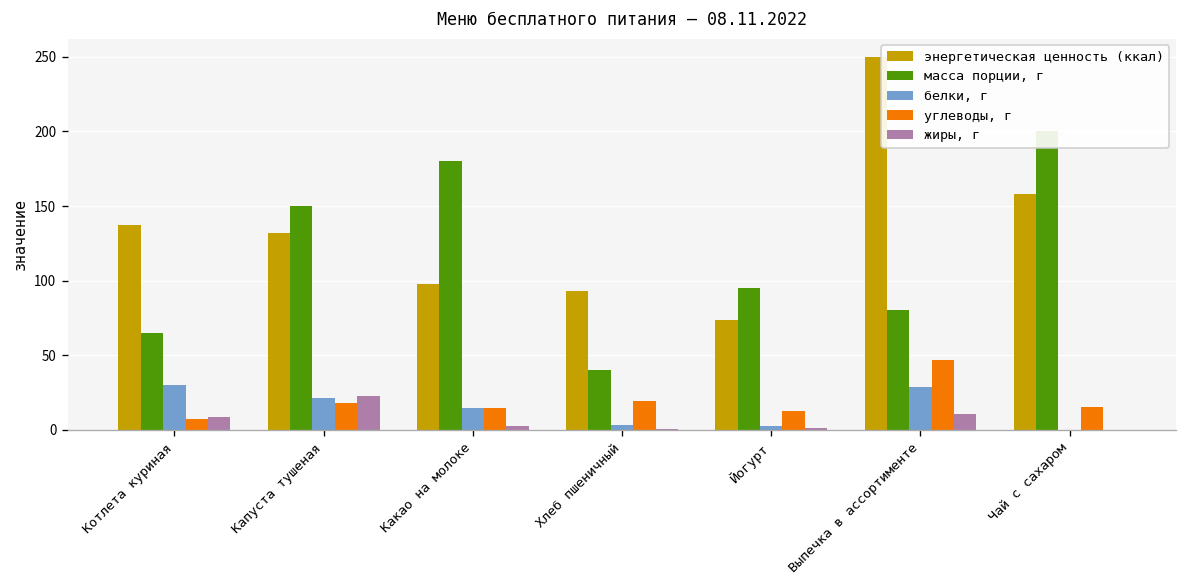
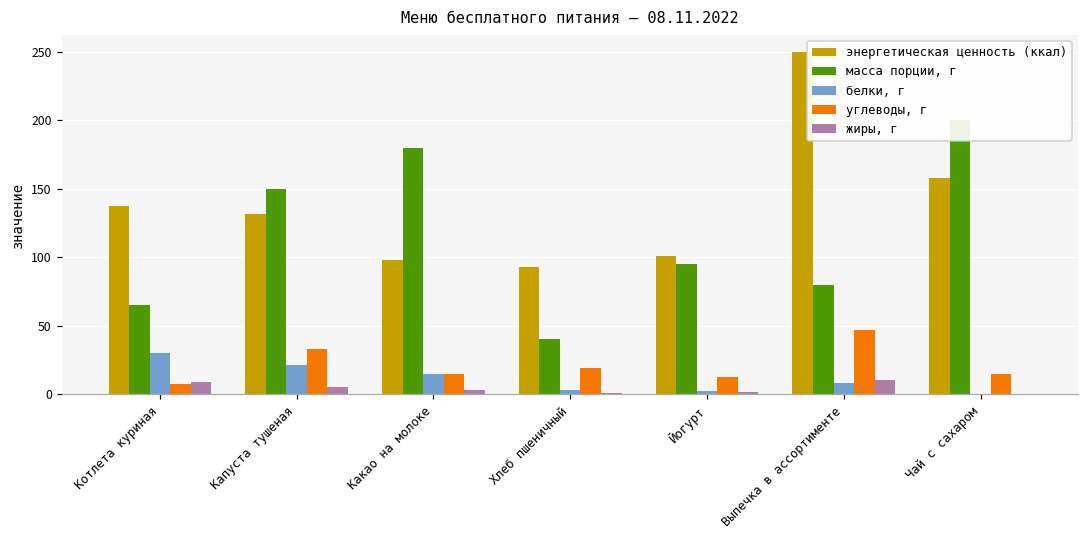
  {
    "энергетическая ценность (ккал)": {
      "Котлета куриная": 137,
      "Капуста тушеная": 132,
      "Какао на молоке": 98,
      "Хлеб пшеничный": 93,
-     "Йогурт": 73,
+     "Йогурт": 101,
      "Выпечка в ассортименте": 250,
      "Чай с сахаром": 158
    },
    "масса порции, г": {
      "Котлета куриная": 65,
      "Капуста тушеная": 150,
      "Какао на молоке": 180,
      "Хлеб пшеничный": 40,
      "Йогурт": 95,
      "Выпечка в ассортименте": 80
    },
    "белки, г": {
      "Котлета куриная": 30,
      "Капуста тушеная": 21,
      "Какао на молоке": 15,
      "Хлеб пшеничный": 3,
      "Йогурт": 3,
-     "Выпечка в ассортименте": 28
+     "Выпечка в ассортименте": 8
    },
    "углеводы, г": {
      "Котлета куриная": 7,
-     "Капуста тушеная": 18,
+     "Капуста тушеная": 33,
      "Какао на молоке": 15,
      "Хлеб пшеничный": 19,
      "Йогурт": 13,
      "Выпечка в ассортименте": 47,
      "Чай с сахаром": 15
    },
    "жиры, г": {
      "Котлета куриная": 9,
-     "Капуста тушеная": 22,
+     "Капуста тушеная": 5,
      "Какао на молоке": 3,
      "Выпечка в ассортименте": 11,
      "Чай с сахаром": 0
    }
  }
